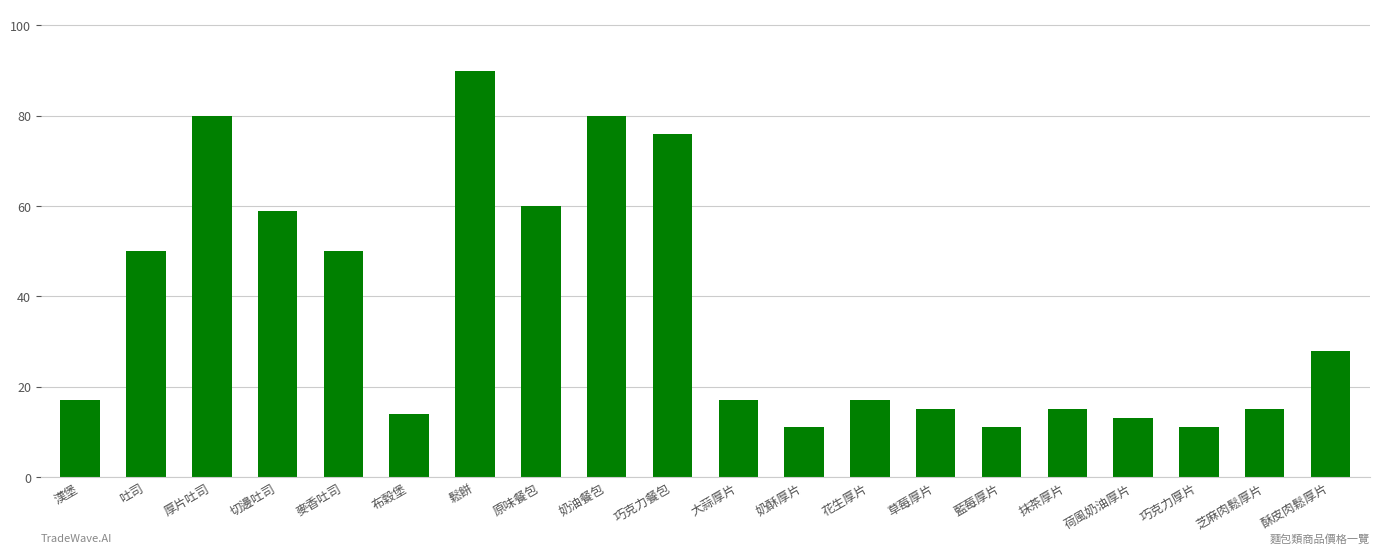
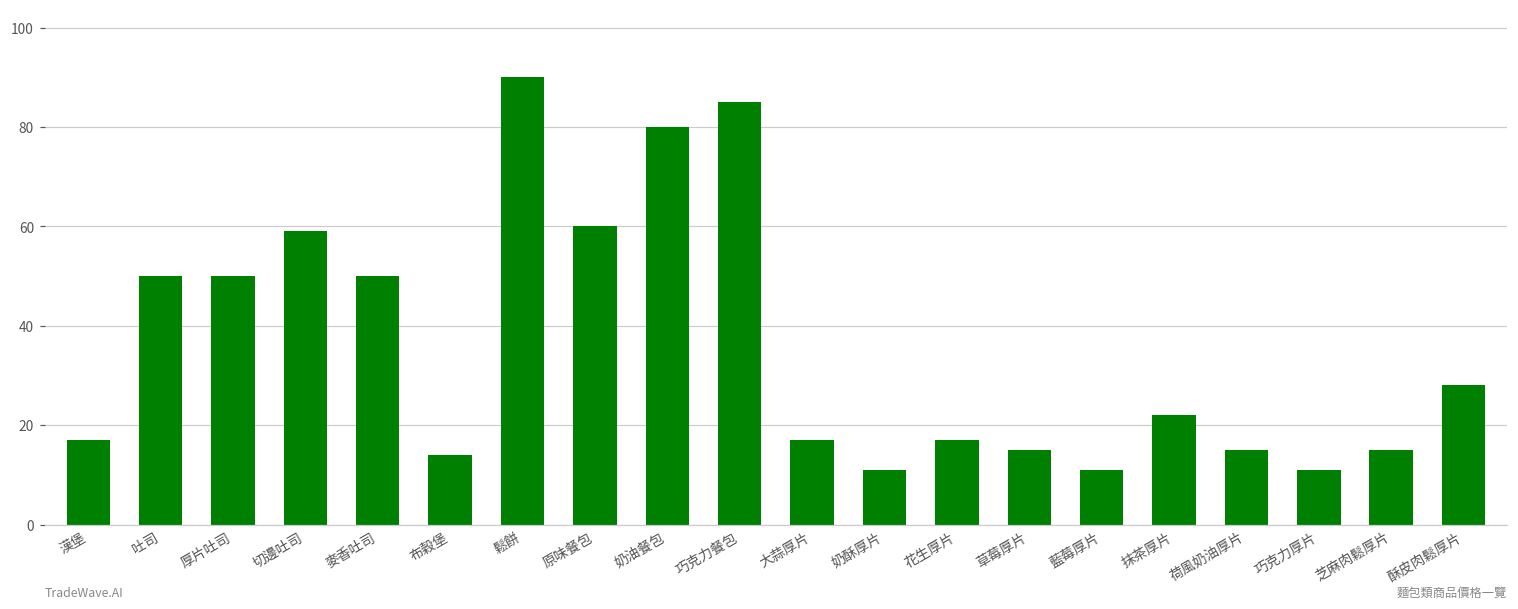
  {
    "漢堡": 17,
    "吐司": 50,
-   "厚片吐司": 80,
+   "厚片吐司": 50,
    "切邊吐司": 59,
    "麥香吐司": 50,
    "布穀堡": 14,
    "鬆餅": 90,
    "原味餐包": 60,
    "奶油餐包": 80,
-   "巧克力餐包": 76,
+   "巧克力餐包": 85,
    "大蒜厚片": 17,
    "奶酥厚片": 11,
    "花生厚片": 17,
    "草莓厚片": 15,
    "藍莓厚片": 11,
-   "抹茶厚片": 15,
-   "荷風奶油厚片": 13,
+   "抹茶厚片": 22,
+   "荷風奶油厚片": 15,
    "巧克力厚片": 11,
    "芝麻肉鬆厚片": 15,
    "酥皮肉鬆厚片": 28
  }
